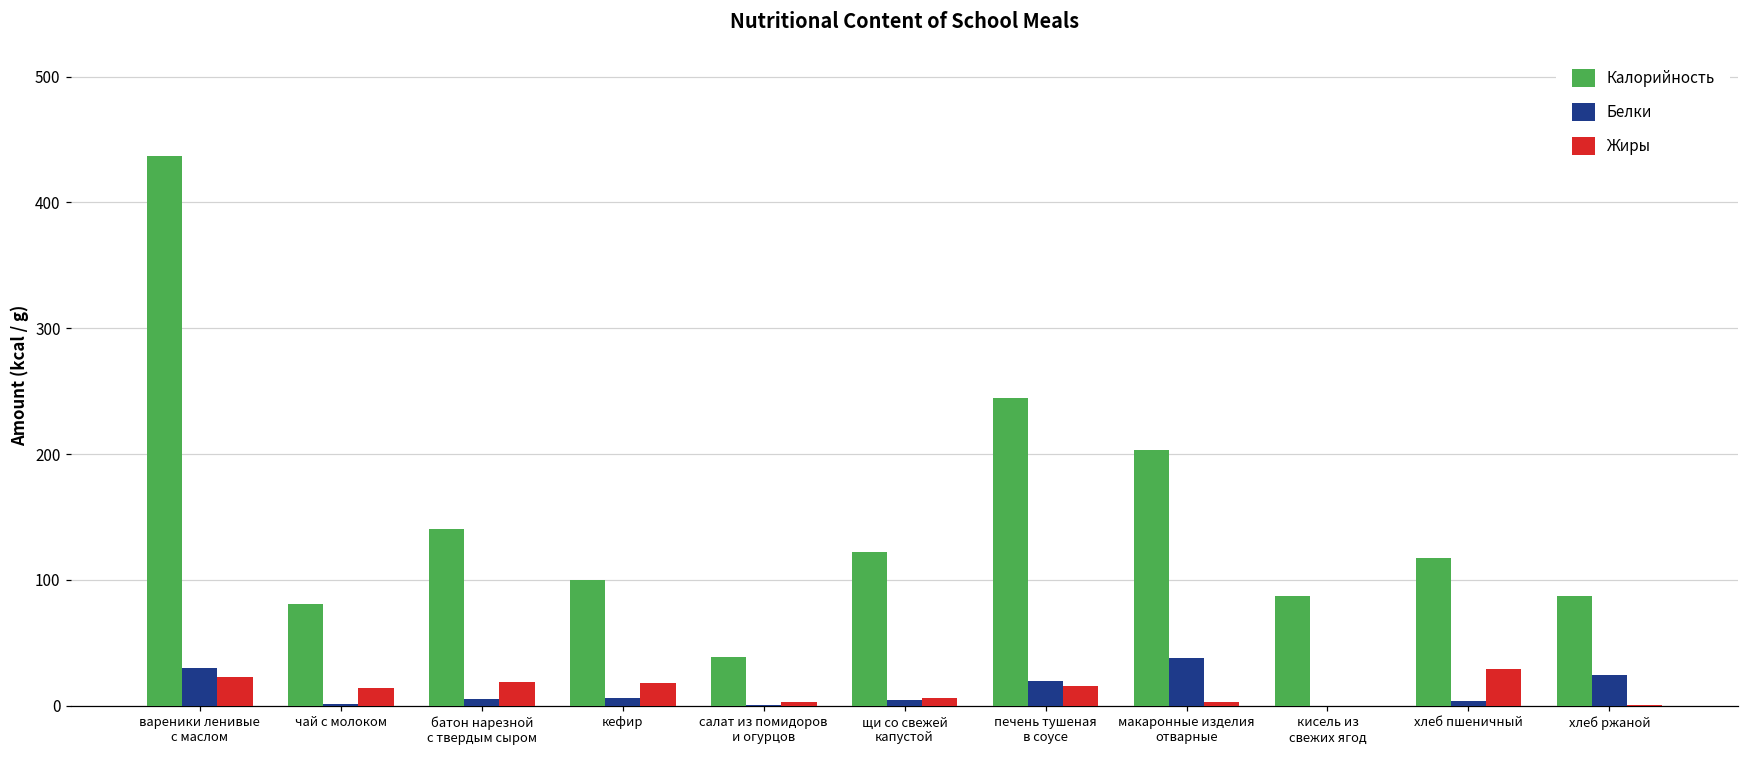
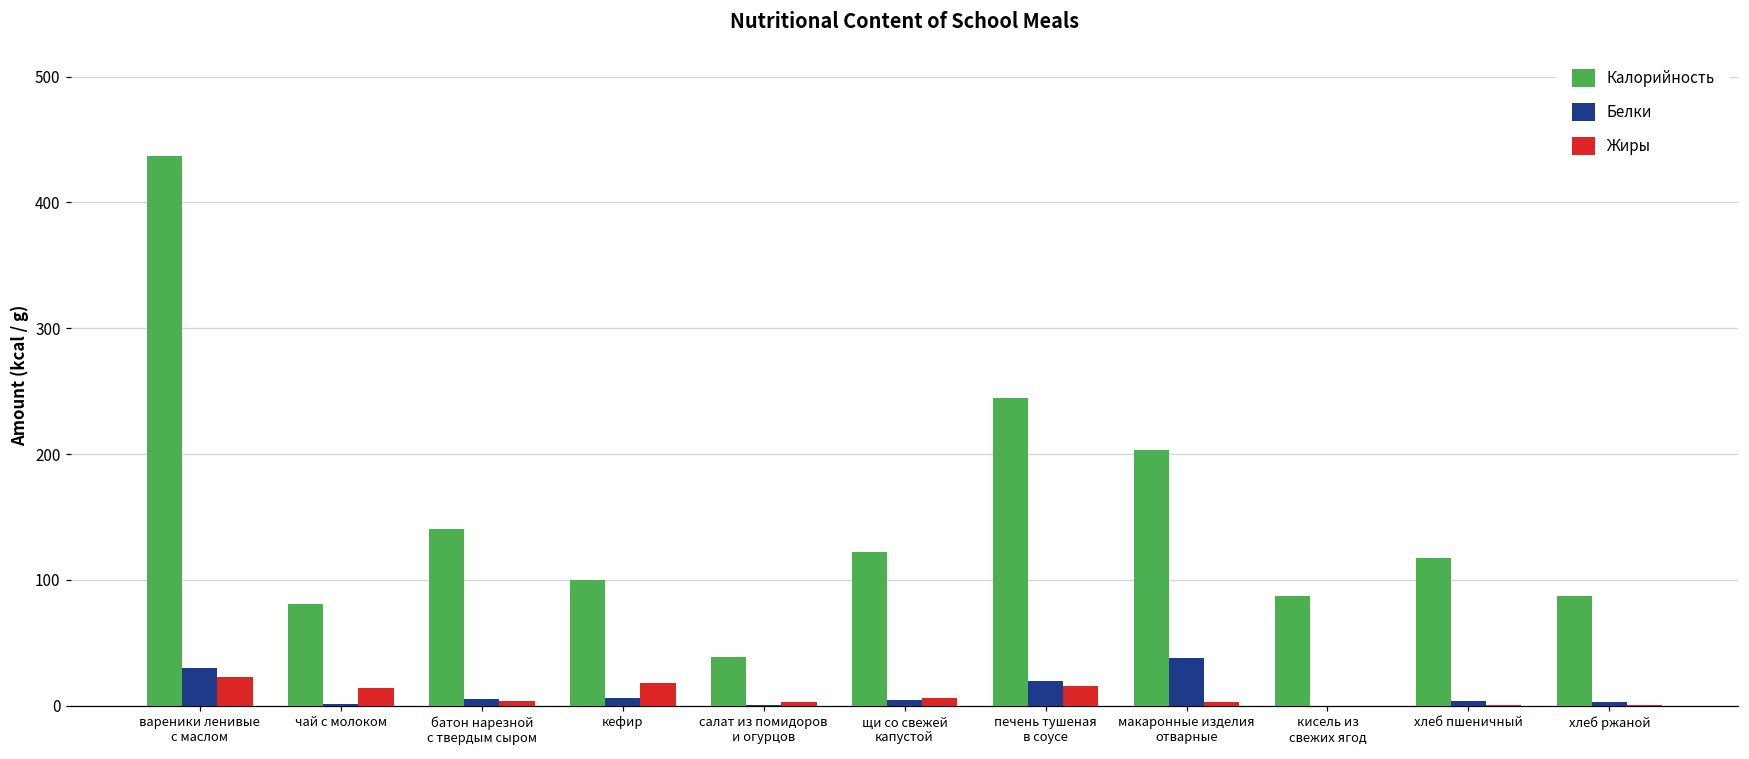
  {
    "Калорийность": {
      "вареники ленивые с маслом": 437,
      "чай с молоком": 81,
      "батон нарезной с твердым сыром": 140,
      "кефир": 100,
      "салат из помидоров и огурцов": 38,
      "щи со свежей капустой": 122,
      "печень тушеная в соусе": 245,
      "макаронные изделия отварные": 203,
      "кисель из свежих ягод": 87,
      "хлеб пшеничный": 118,
      "хлеб ржаной": 87
    },
    "Белки": {
      "вареники ленивые с маслом": 30,
      "батон нарезной с твердым сыром": 6,
      "кефир": 6,
      "щи со свежей капустой": 5,
      "печень тушеная в соусе": 19,
      "макаронные изделия отварные": 38,
      "хлеб пшеничный": 4,
-     "хлеб ржаной": 24
+     "хлеб ржаной": 3
    },
    "Жиры": {
      "вареники ленивые с маслом": 23,
      "чай с молоком": 14,
-     "батон нарезной с твердым сыром": 19,
+     "батон нарезной с твердым сыром": 4,
      "кефир": 18,
      "салат из помидоров и огурцов": 3,
      "щи со свежей капустой": 6,
      "печень тушеная в соусе": 16,
      "макаронные изделия отварные": 3,
-     "хлеб пшеничный": 29
+     "хлеб пшеничный": 0
    }
  }
